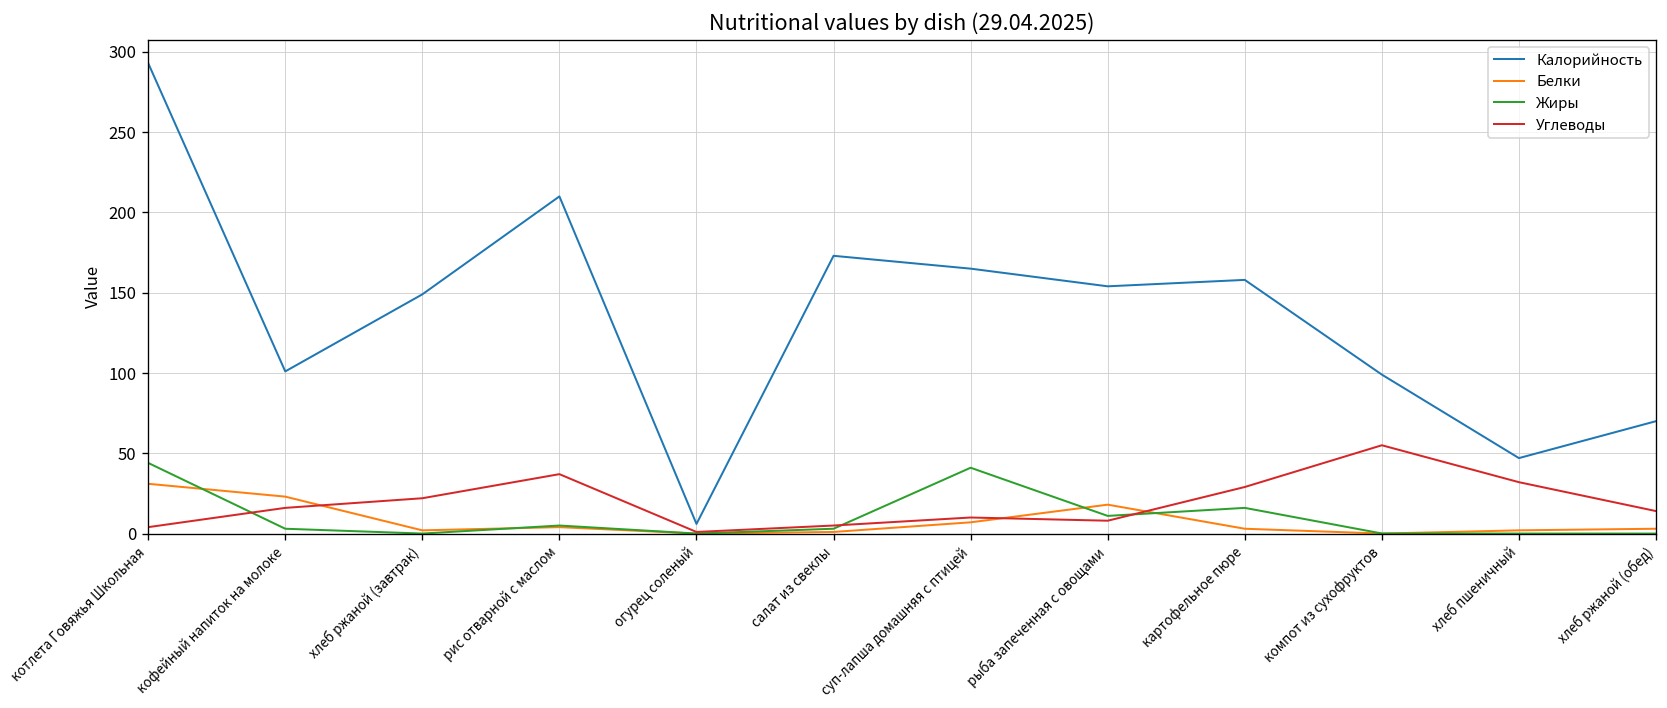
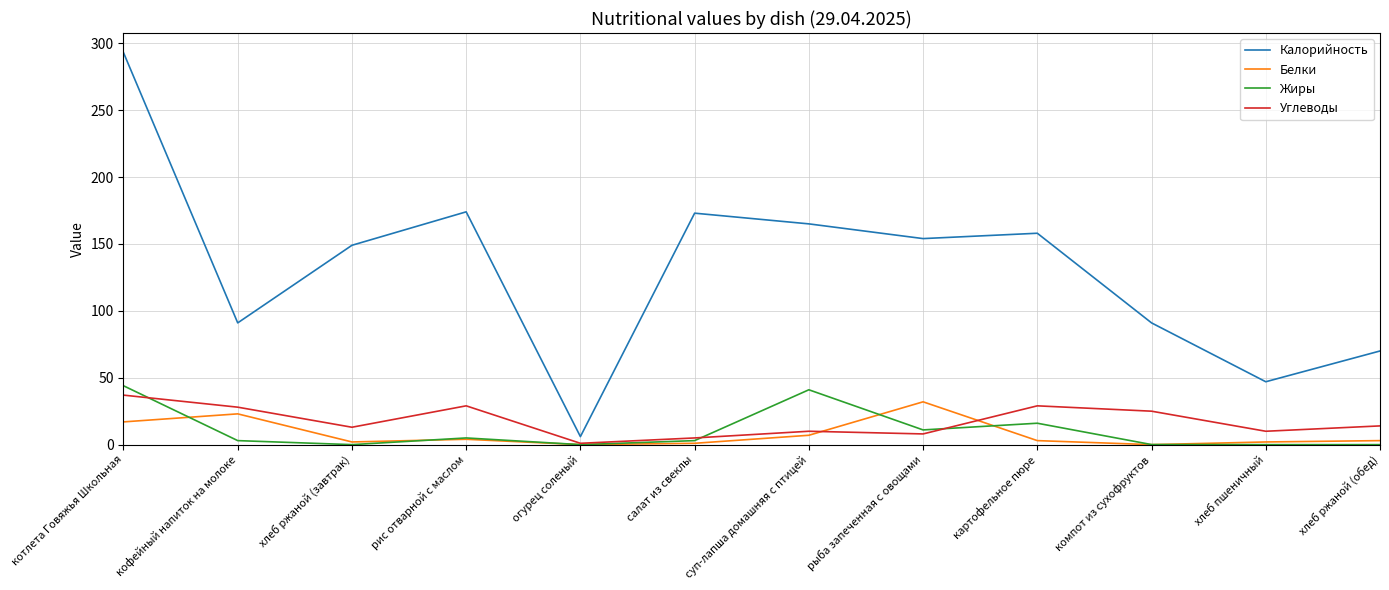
  {
    "Калорийность": {
      "котлета Говяжья Школьная": 293,
-     "кофейный напиток на молоке": 101,
+     "кофейный напиток на молоке": 91,
      "хлеб ржаной (завтрак)": 149,
-     "рис отварной с маслом": 210,
+     "рис отварной с маслом": 174,
      "огурец соленый": 6,
      "салат из свеклы": 173,
      "суп-лапша домашняя с птицей": 165,
      "рыба запеченная с овощами": 154,
      "картофельное пюре": 158,
-     "компот из сухофруктов": 99,
+     "компот из сухофруктов": 91,
      "хлеб пшеничный": 47,
      "хлеб ржаной (обед)": 70
    },
    "Белки": {
-     "котлета Говяжья Школьная": 31,
+     "котлета Говяжья Школьная": 17,
      "кофейный напиток на молоке": 23,
      "хлеб ржаной (завтрак)": 2,
      "салат из свеклы": 1,
      "суп-лапша домашняя с птицей": 7,
-     "рыба запеченная с овощами": 18,
+     "рыба запеченная с овощами": 32,
      "картофельное пюре": 3,
      "хлеб пшеничный": 2,
      "хлеб ржаной (обед)": 3
    },
    "Жиры": {
      "котлета Говяжья Школьная": 44,
      "кофейный напиток на молоке": 3,
      "хлеб ржаной (завтрак)": 0,
      "салат из свеклы": 3,
      "суп-лапша домашняя с птицей": 41,
      "рыба запеченная с овощами": 11,
      "картофельное пюре": 16,
      "хлеб пшеничный": 0,
      "хлеб ржаной (обед)": 0
    },
    "Углеводы": {
-     "котлета Говяжья Школьная": 4,
-     "кофейный напиток на молоке": 16,
-     "хлеб ржаной (завтрак)": 22,
-     "рис отварной с маслом": 37,
+     "котлета Говяжья Школьная": 37,
+     "кофейный напиток на молоке": 28,
+     "хлеб ржаной (завтрак)": 13,
+     "рис отварной с маслом": 29,
      "салат из свеклы": 5,
      "суп-лапша домашняя с птицей": 10,
      "рыба запеченная с овощами": 8,
      "картофельное пюре": 29,
-     "компот из сухофруктов": 55,
-     "хлеб пшеничный": 32,
+     "компот из сухофруктов": 25,
+     "хлеб пшеничный": 10,
      "хлеб ржаной (обед)": 14
    }
  }
